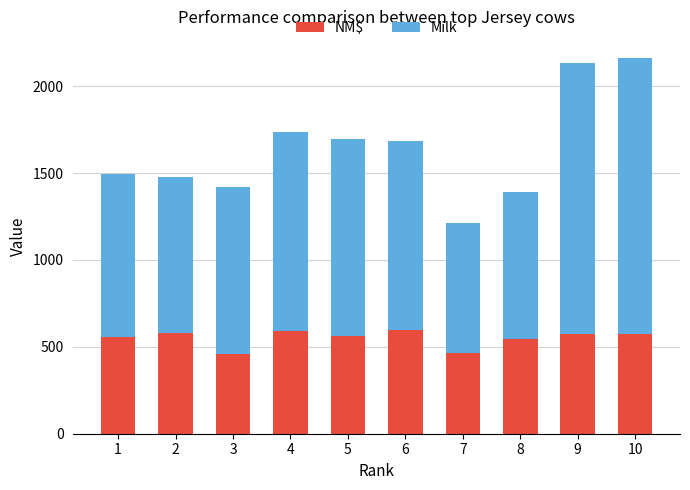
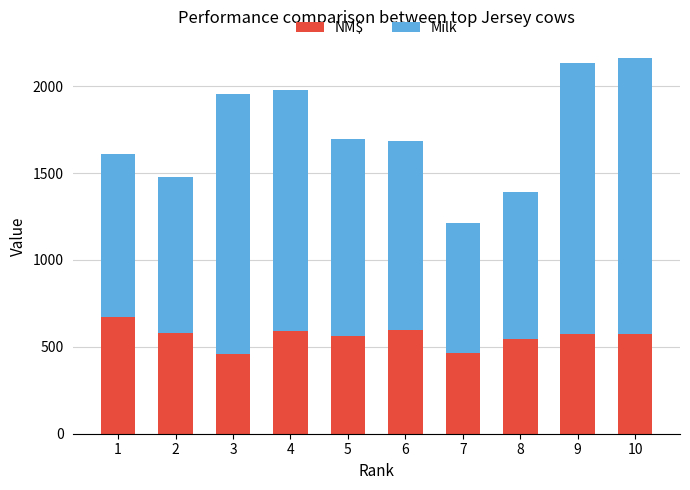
  {
    "NM$": {
-     "1": 560,
+     "1": 670,
      "2": 580,
      "3": 460,
      "4": 590,
      "5": 560,
      "6": 600,
      "7": 470,
      "8": 550,
      "9": 570,
      "10": 570
    },
    "Milk": {
      "1": 940,
      "2": 900,
-     "3": 960,
-     "4": 1150,
+     "3": 1500,
+     "4": 1390,
      "5": 1130,
      "6": 1080,
      "7": 740,
      "8": 850,
      "9": 1560,
      "10": 1590
    }
  }
